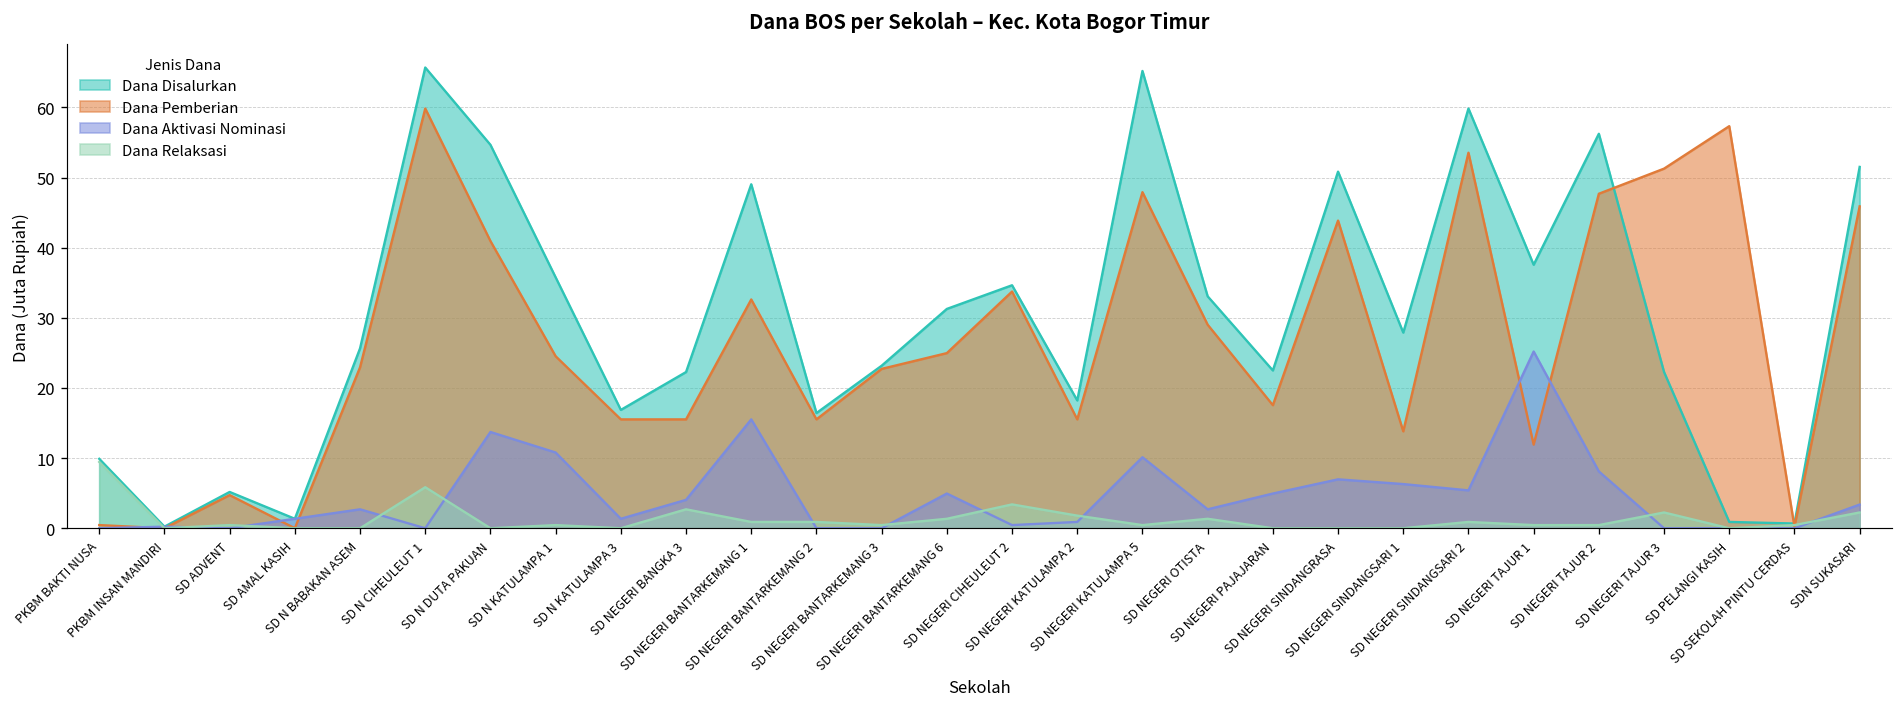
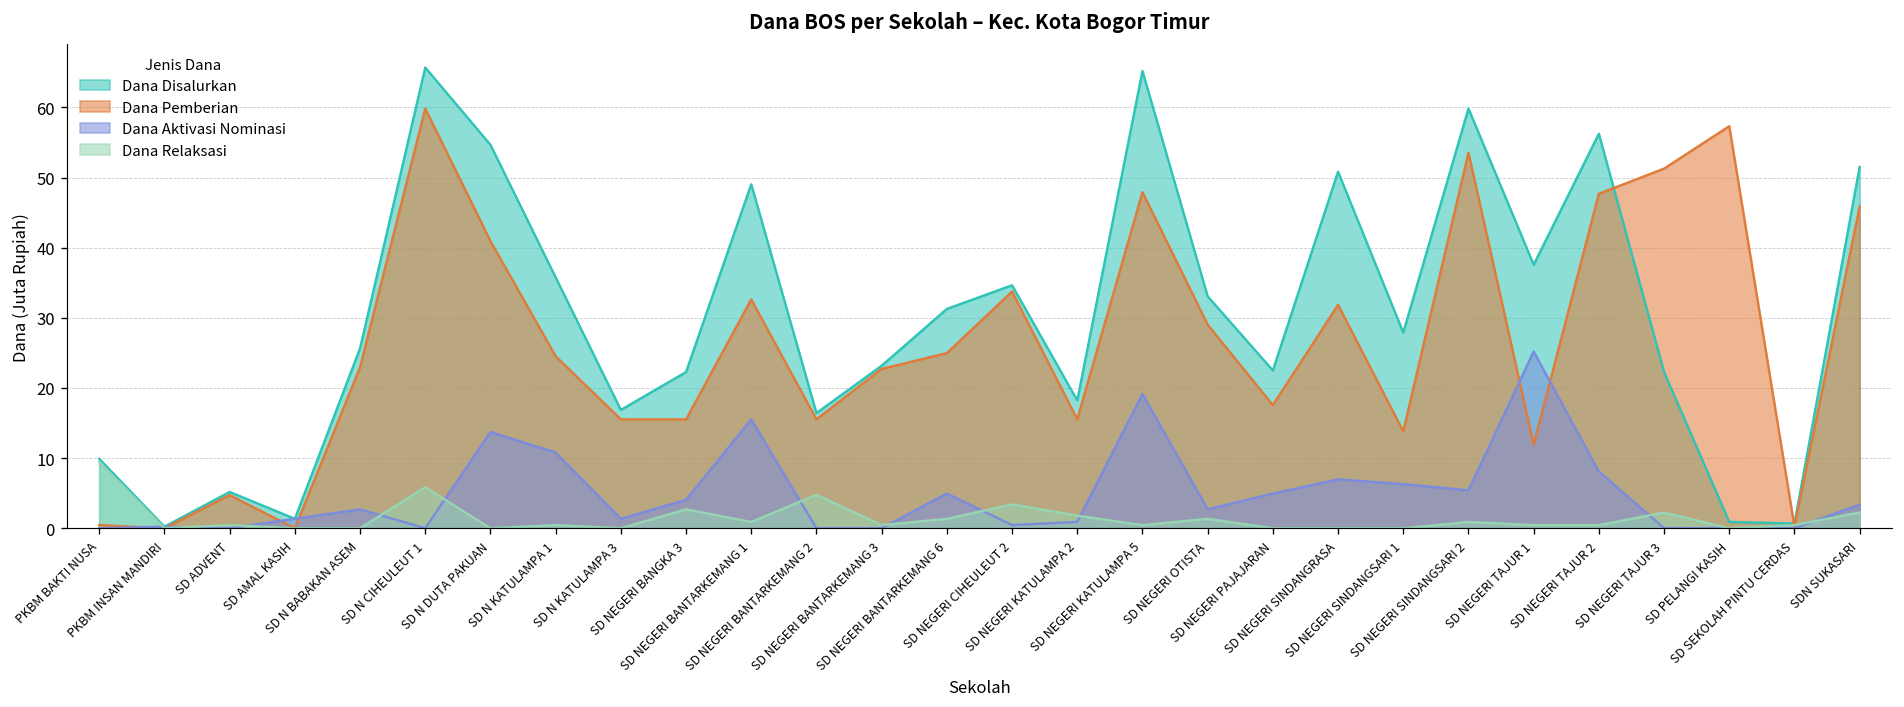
  {
    "Dana Disalurkan": {
      "PKBM BAKTI NUSA": 10,
      "SD ADVENT": 5,
      "SD N BABAKAN ASEM": 26,
      "SD N CIHEULEUT 1": 66,
      "SD N DUTA PAKUAN": 55,
      "SD N KATULAMPA 1": 36,
      "SD N KATULAMPA 3": 17,
      "SD NEGERI BANGKA 3": 22,
      "SD NEGERI BANTARKEMANG 1": 49,
      "SD NEGERI BANTARKEMANG 2": 16,
      "SD NEGERI BANTARKEMANG 3": 23,
      "SD NEGERI BANTARKEMANG 6": 31,
      "SD NEGERI CIHEULEUT 2": 35,
      "SD NEGERI KATULAMPA 2": 18,
      "SD NEGERI KATULAMPA 5": 65,
      "SD NEGERI OTISTA": 33,
      "SD NEGERI PAJAJARAN": 23,
      "SD NEGERI SINDANGRASA": 51,
      "SD NEGERI SINDANGSARI 1": 28,
      "SD NEGERI SINDANGSARI 2": 60,
      "SD NEGERI TAJUR 1": 38,
      "SD NEGERI TAJUR 2": 56,
      "SD NEGERI TAJUR 3": 22,
      "SD PELANGI KASIH": 1,
      "SDN SUKASARI": 52
    },
    "Dana Pemberian": {
      "PKBM BAKTI NUSA": 0,
      "SD ADVENT": 5,
      "SD N BABAKAN ASEM": 23,
      "SD N CIHEULEUT 1": 60,
      "SD N DUTA PAKUAN": 41,
      "SD N KATULAMPA 1": 25,
      "SD N KATULAMPA 3": 16,
      "SD NEGERI BANGKA 3": 16,
      "SD NEGERI BANTARKEMANG 1": 33,
      "SD NEGERI BANTARKEMANG 2": 16,
      "SD NEGERI BANTARKEMANG 3": 23,
      "SD NEGERI BANTARKEMANG 6": 25,
      "SD NEGERI CIHEULEUT 2": 34,
      "SD NEGERI KATULAMPA 2": 16,
      "SD NEGERI KATULAMPA 5": 48,
      "SD NEGERI OTISTA": 29,
      "SD NEGERI PAJAJARAN": 18,
-     "SD NEGERI SINDANGRASA": 44,
+     "SD NEGERI SINDANGRASA": 32,
      "SD NEGERI SINDANGSARI 1": 14,
      "SD NEGERI SINDANGSARI 2": 54,
      "SD NEGERI TAJUR 1": 12,
      "SD NEGERI TAJUR 2": 48,
      "SD NEGERI TAJUR 3": 51,
      "SD PELANGI KASIH": 57,
      "SDN SUKASARI": 46
    },
    "Dana Aktivasi Nominasi": {
      "PKBM BAKTI NUSA": 0,
      "SD ADVENT": 0,
      "SD N BABAKAN ASEM": 3,
      "SD N CIHEULEUT 1": 0,
      "SD N DUTA PAKUAN": 14,
      "SD N KATULAMPA 1": 11,
      "SD N KATULAMPA 3": 1,
      "SD NEGERI BANGKA 3": 4,
      "SD NEGERI BANTARKEMANG 1": 16,
      "SD NEGERI BANTARKEMANG 2": 0,
      "SD NEGERI BANTARKEMANG 3": 0,
      "SD NEGERI BANTARKEMANG 6": 5,
      "SD NEGERI CIHEULEUT 2": 0,
      "SD NEGERI KATULAMPA 2": 1,
-     "SD NEGERI KATULAMPA 5": 10,
+     "SD NEGERI KATULAMPA 5": 19,
      "SD NEGERI OTISTA": 3,
      "SD NEGERI PAJAJARAN": 5,
      "SD NEGERI SINDANGRASA": 7,
      "SD NEGERI SINDANGSARI 1": 6,
      "SD NEGERI SINDANGSARI 2": 5,
      "SD NEGERI TAJUR 1": 25,
      "SD NEGERI TAJUR 2": 8,
      "SD NEGERI TAJUR 3": 0,
      "SDN SUKASARI": 3
    },
    "Dana Relaksasi": {
      "PKBM BAKTI NUSA": 9,
      "SD ADVENT": 0,
      "SD N BABAKAN ASEM": 0,
      "SD N CIHEULEUT 1": 6,
      "SD N DUTA PAKUAN": 0,
      "SD N KATULAMPA 1": 0,
      "SD N KATULAMPA 3": 0,
      "SD NEGERI BANGKA 3": 3,
      "SD NEGERI BANTARKEMANG 1": 1,
-     "SD NEGERI BANTARKEMANG 2": 1,
+     "SD NEGERI BANTARKEMANG 2": 5,
      "SD NEGERI BANTARKEMANG 3": 0,
      "SD NEGERI BANTARKEMANG 6": 1,
      "SD NEGERI CIHEULEUT 2": 3,
      "SD NEGERI KATULAMPA 2": 2,
      "SD NEGERI KATULAMPA 5": 0,
      "SD NEGERI OTISTA": 1,
      "SD NEGERI PAJAJARAN": 0,
      "SD NEGERI SINDANGRASA": 0,
      "SD NEGERI SINDANGSARI 1": 0,
      "SD NEGERI SINDANGSARI 2": 1,
      "SD NEGERI TAJUR 1": 0,
      "SD NEGERI TAJUR 2": 0,
      "SD NEGERI TAJUR 3": 2,
      "SDN SUKASARI": 2
    }
  }
